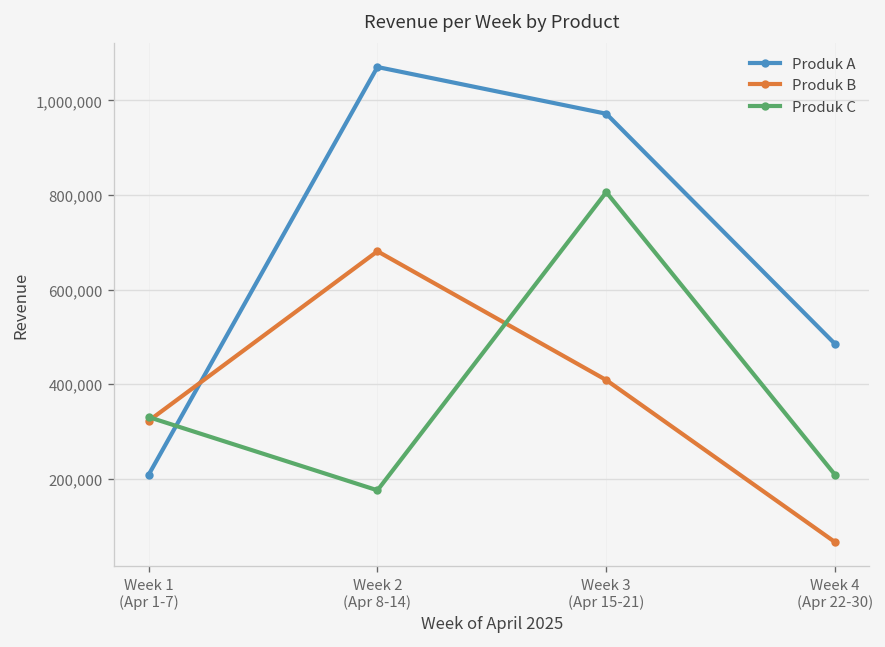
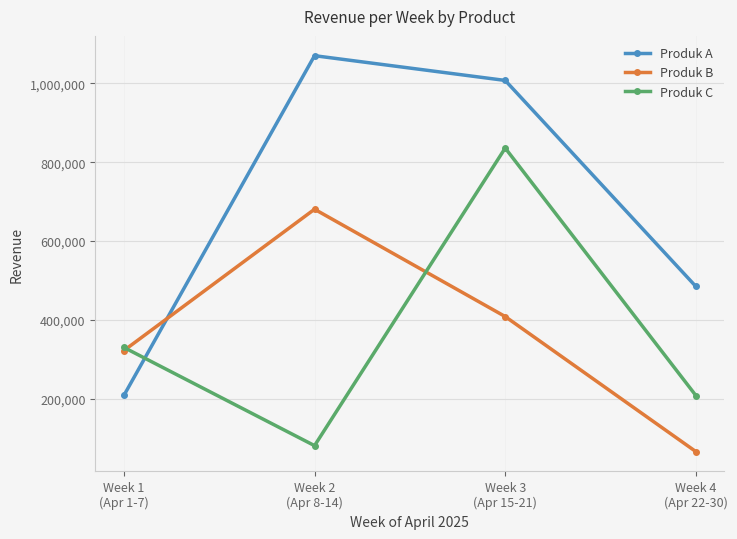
  {
    "Produk A": {
      "Week 1 (Apr 1-7)": "210,000",
      "Week 2 (Apr 8-14)": "1,070,000",
-     "Week 3 (Apr 15-21)": "970,000",
+     "Week 3 (Apr 15-21)": "1,010,000",
      "Week 4 (Apr 22-30)": "480,000"
    },
    "Produk B": {
      "Week 1 (Apr 1-7)": "320,000",
      "Week 2 (Apr 8-14)": "680,000",
      "Week 3 (Apr 15-21)": "410,000",
      "Week 4 (Apr 22-30)": "70,000"
    },
    "Produk C": {
      "Week 1 (Apr 1-7)": "330,000",
-     "Week 2 (Apr 8-14)": "180,000",
-     "Week 3 (Apr 15-21)": "810,000",
+     "Week 2 (Apr 8-14)": "80,000",
+     "Week 3 (Apr 15-21)": "840,000",
      "Week 4 (Apr 22-30)": "210,000"
    }
  }
